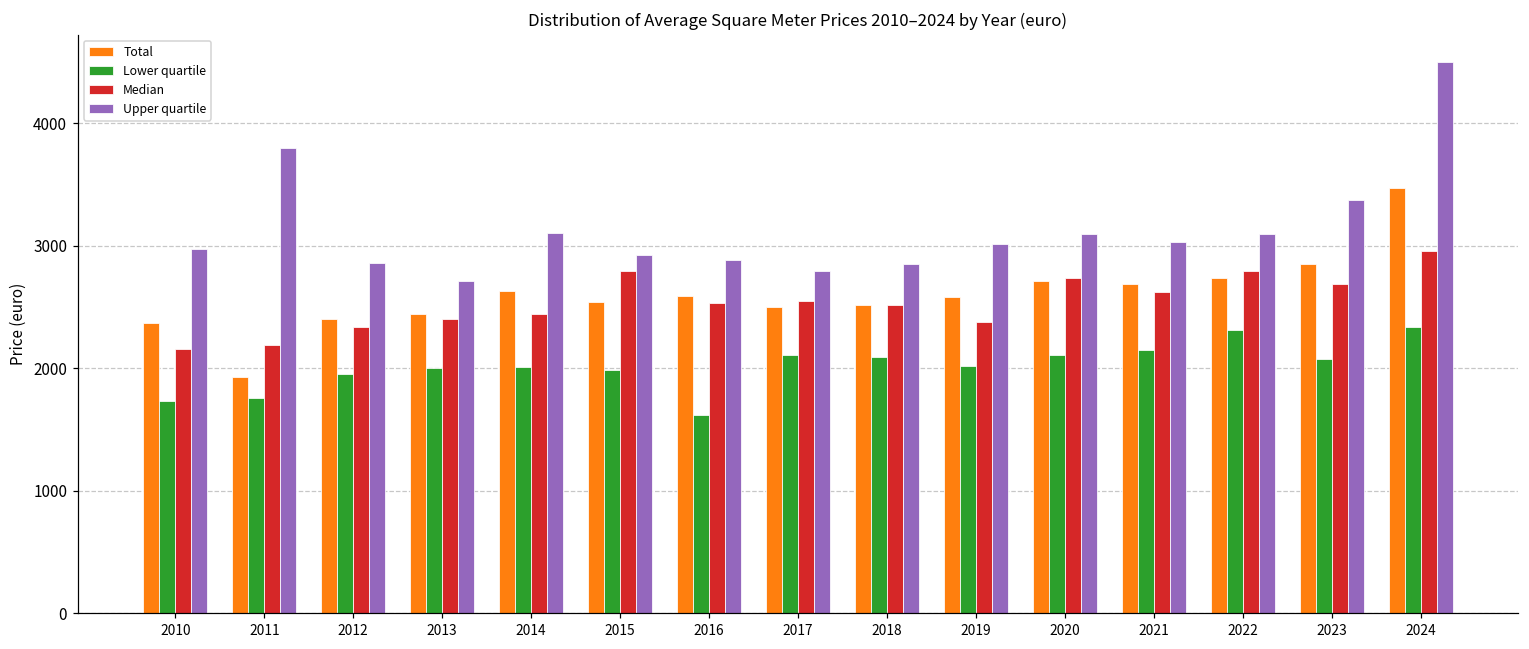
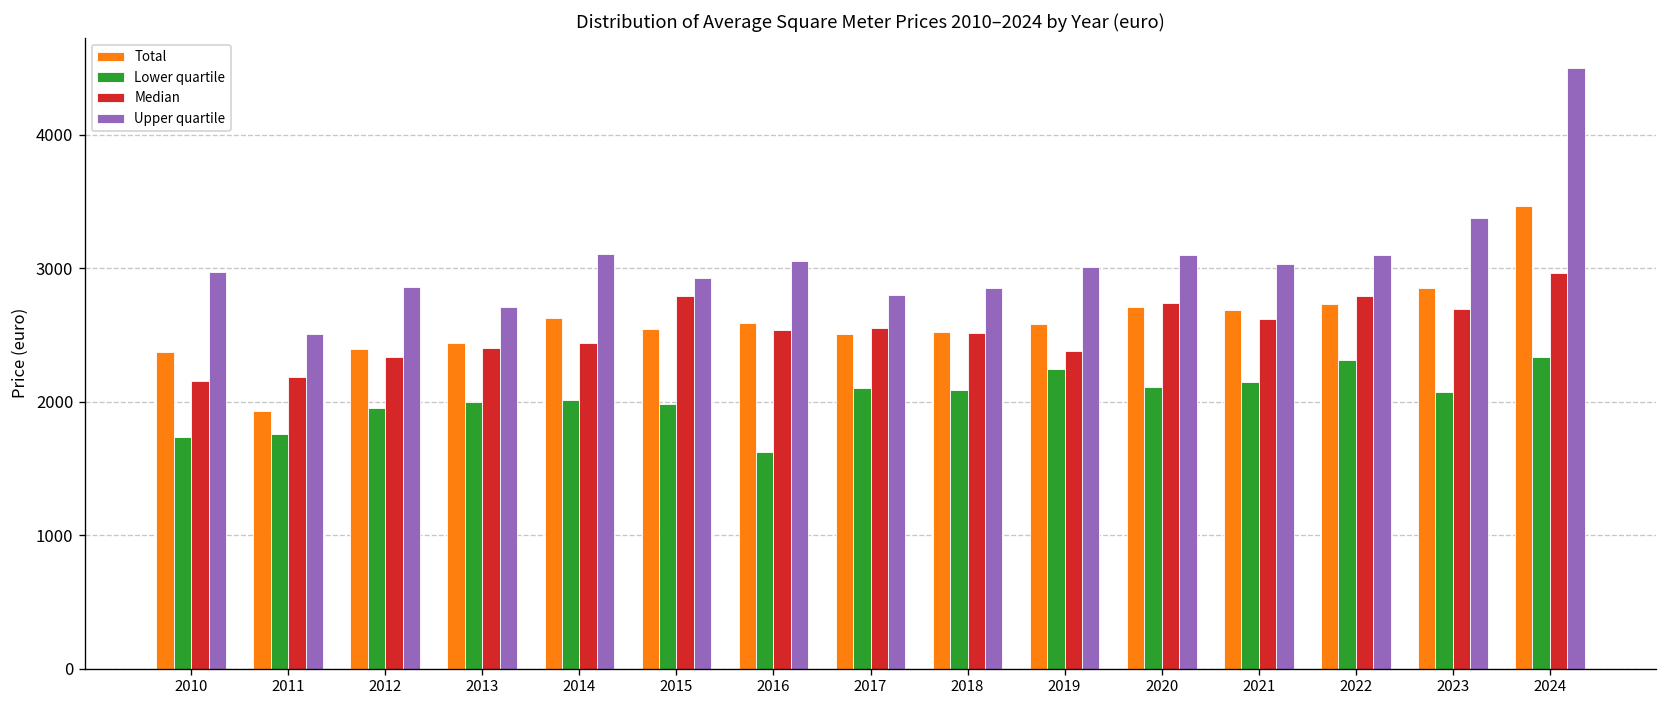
  {
    "Total": {
      "2010": 2370,
      "2011": 1930,
      "2012": 2400,
      "2013": 2440,
      "2014": 2630,
      "2015": 2540,
      "2016": 2590,
      "2017": 2500,
      "2018": 2520,
      "2019": 2580,
      "2020": 2710,
      "2021": 2690,
      "2022": 2730,
      "2023": 2850,
      "2024": 3470
    },
    "Lower quartile": {
      "2010": 1730,
      "2011": 1760,
      "2012": 1960,
      "2013": 2000,
      "2014": 2010,
      "2015": 1980,
      "2016": 1620,
      "2017": 2110,
      "2018": 2090,
-     "2019": 2020,
+     "2019": 2240,
      "2020": 2110,
      "2021": 2150,
      "2022": 2310,
      "2023": 2070,
      "2024": 2340
    },
    "Median": {
      "2010": 2160,
      "2011": 2190,
      "2012": 2340,
      "2013": 2400,
      "2014": 2440,
      "2015": 2790,
      "2016": 2530,
      "2017": 2550,
      "2018": 2510,
      "2019": 2380,
      "2020": 2740,
      "2021": 2620,
      "2022": 2800,
      "2023": 2690,
      "2024": 2960
    },
    "Upper quartile": {
      "2010": 2970,
-     "2011": 3800,
+     "2011": 2510,
      "2012": 2860,
      "2013": 2710,
      "2014": 3110,
      "2015": 2920,
-     "2016": 2890,
+     "2016": 3050,
      "2017": 2800,
      "2018": 2850,
      "2019": 3010,
      "2020": 3100,
      "2021": 3030,
      "2022": 3100,
      "2023": 3380,
      "2024": 4500
    }
  }
